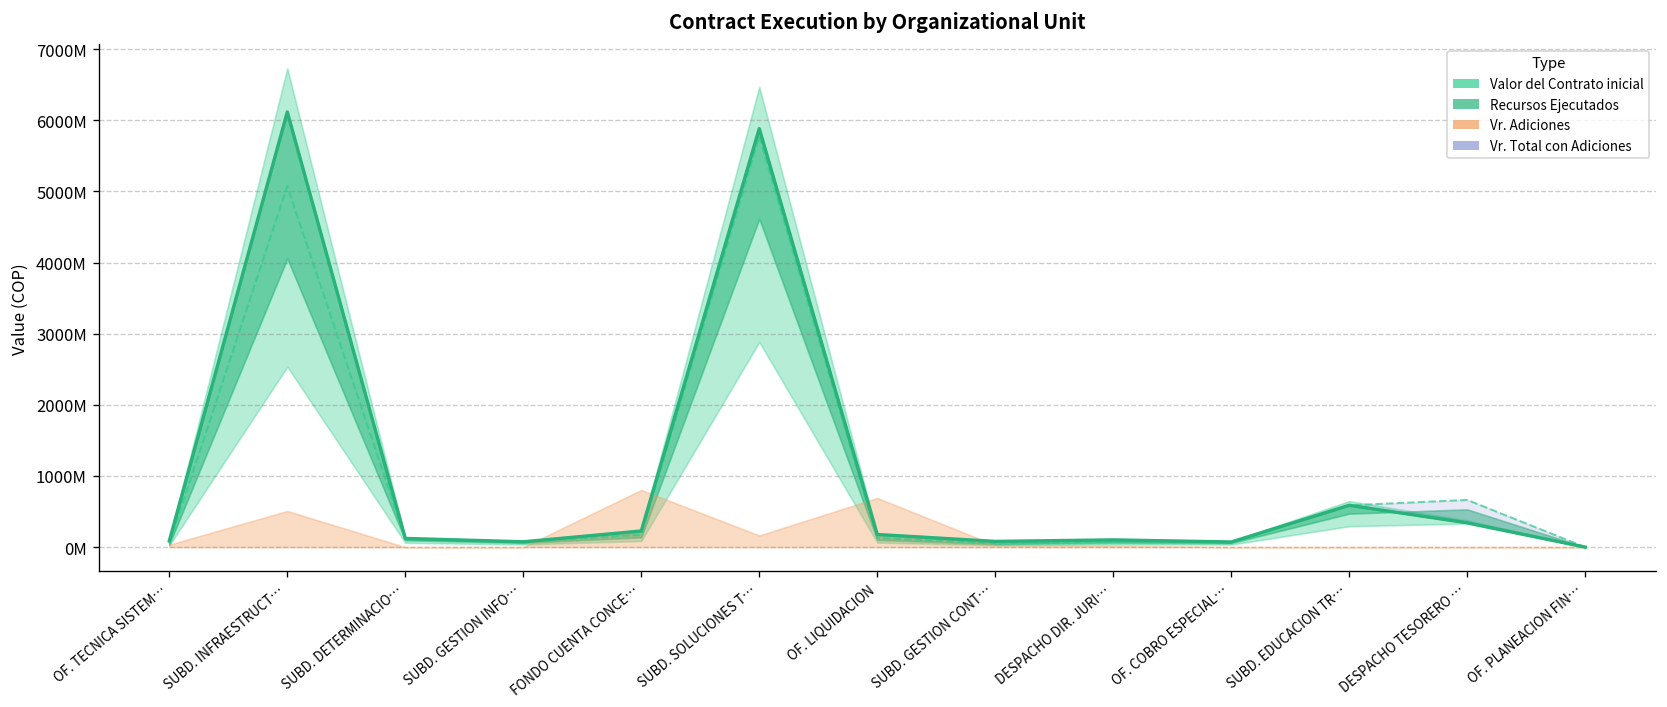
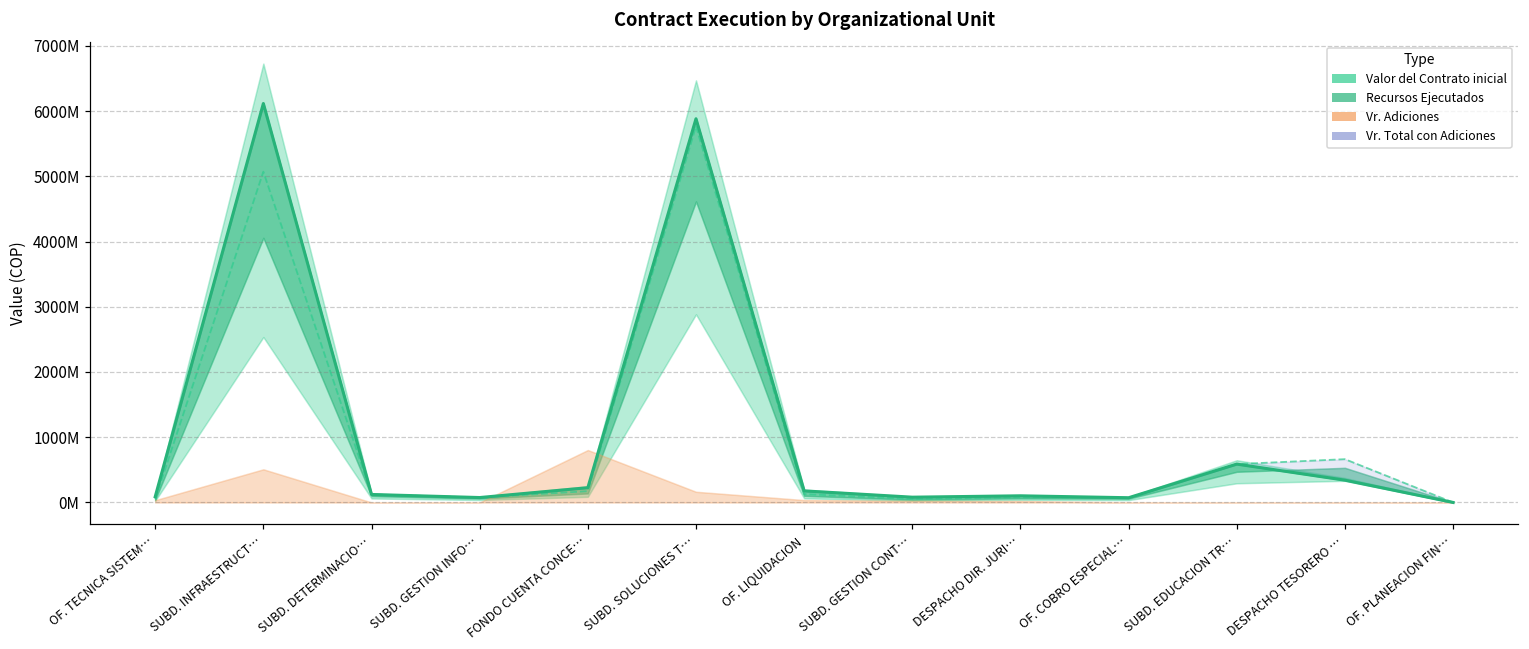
  {
    "Vr. Adiciones": {
      "SUBD. INFRAESTRUCT…": 500000000,
      "SUBD. DETERMINACIO…": 0,
      "SUBD. GESTION INFO…": 0,
      "FONDO CUENTA CONCE…": 800000000,
      "SUBD. SOLUCIONES T…": 200000000,
-     "OF. LIQUIDACION": 700000000,
+     "OF. LIQUIDACION": 0,
      "OF. COBRO ESPECIAL…": 0,
      "SUBD. EDUCACION TR…": 0,
      "DESPACHO TESORERO …": 0
    }
  }
